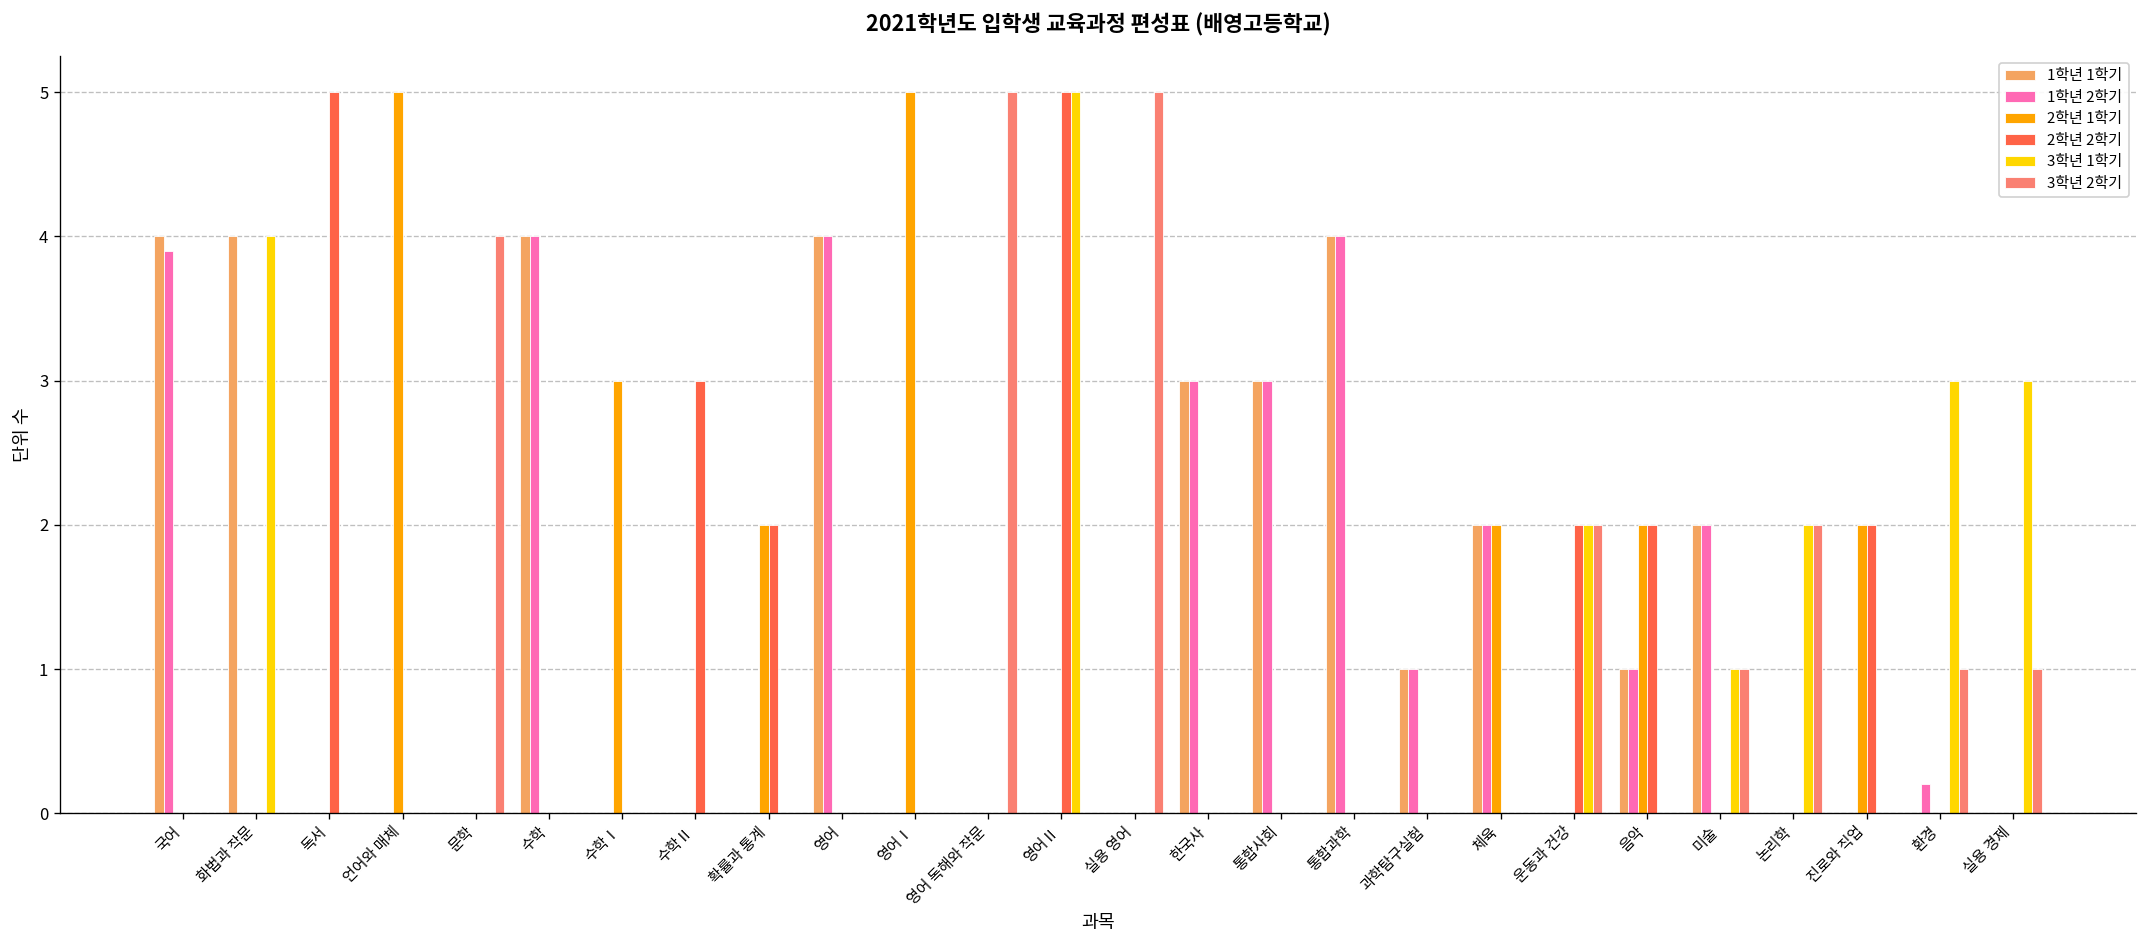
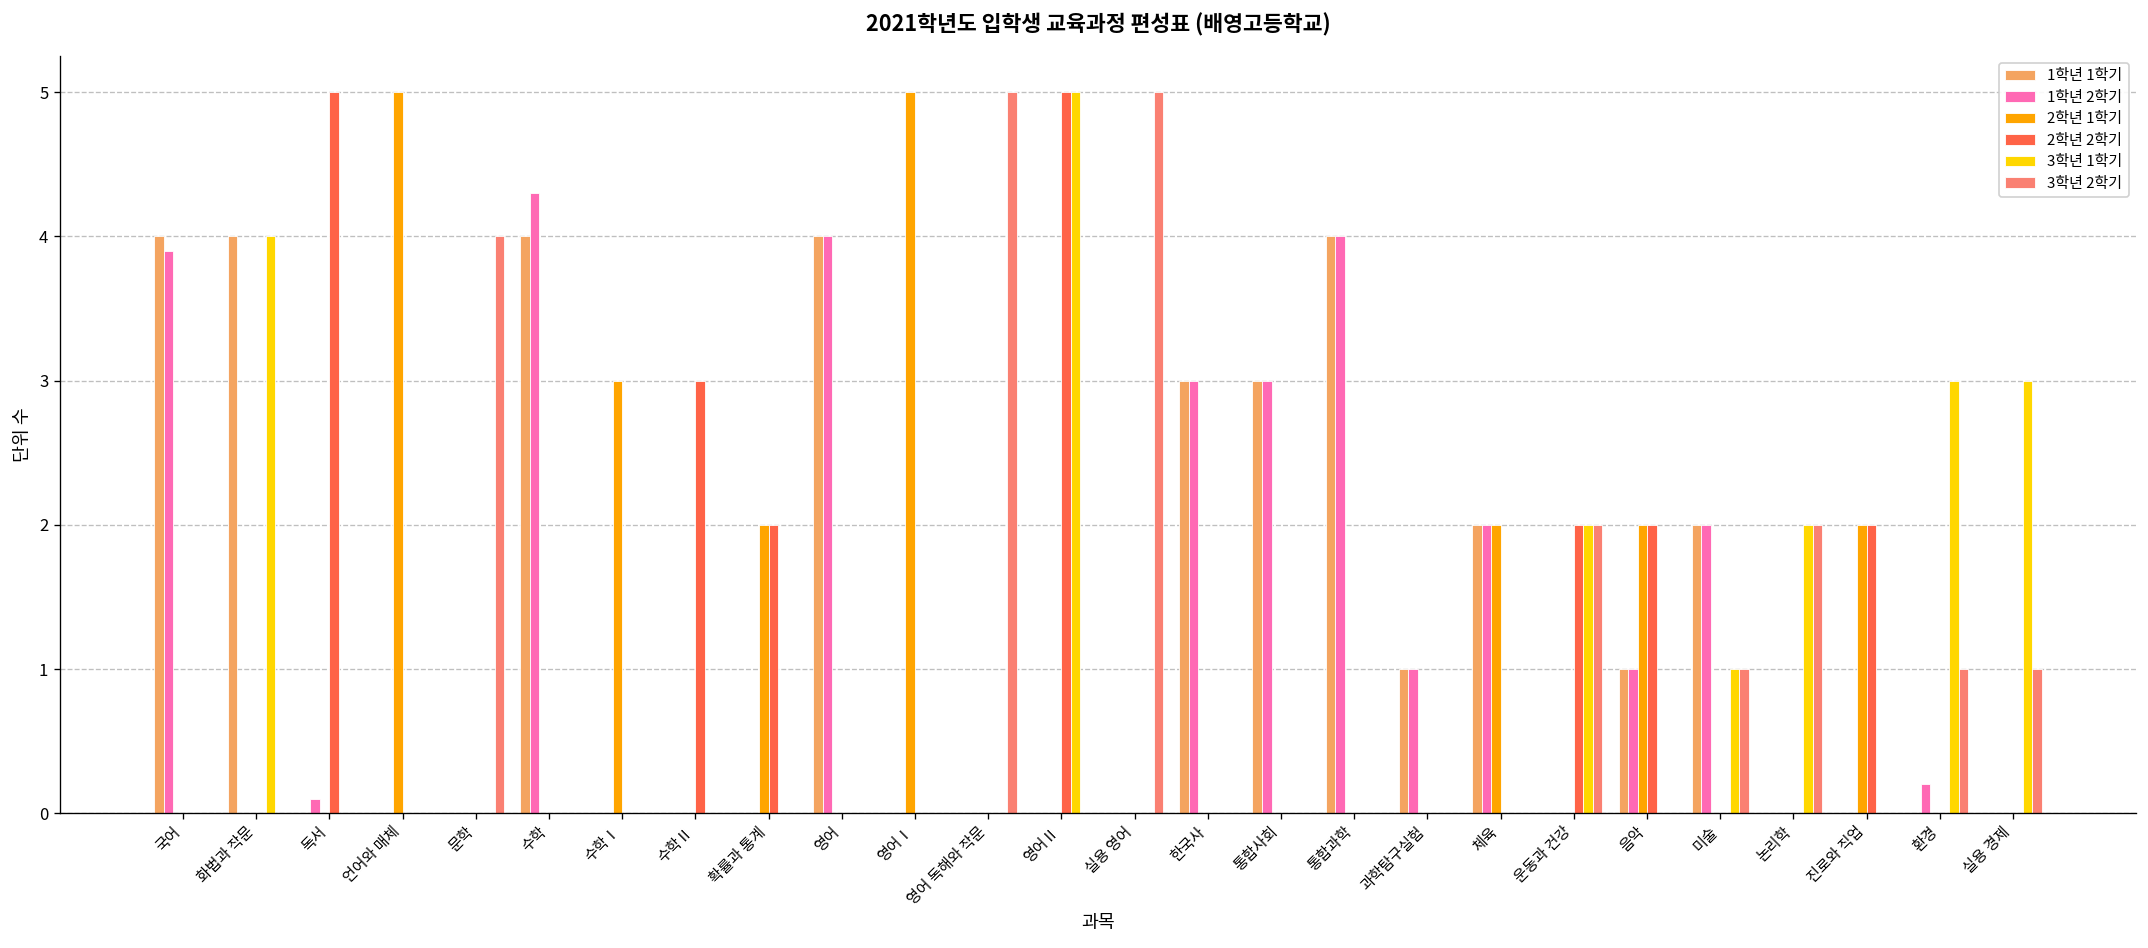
  {
    "1학년 2학기": {
      "국어": 3.9,
      "화법과 작문": 0.0,
-     "독서": 0.0,
+     "독서": 0.1,
      "언어와 매체": 0.0,
      "문학": 0.0,
-     "수학": 4.0,
+     "수학": 4.3,
      "수학Ⅰ": 0.0,
      "수학Ⅱ": 0.0,
      "확률과 통계": 0.0,
      "영어": 4.0,
      "영어Ⅰ": 0.0,
      "영어 독해와 작문": 0.0,
      "영어Ⅱ": 0.0,
      "실용 영어": 0.0,
      "한국사": 3.0,
      "통합사회": 3.0,
      "통합과학": 4.0,
      "과학탐구실험": 1.0,
      "체육": 2.0,
      "운동과 건강": 0.0,
      "음악": 1.0,
      "미술": 2.0,
      "논리학": 0.0,
      "진로와 직업": 0.0,
      "환경": 0.2,
      "실용 경제": 0.0
    }
  }
